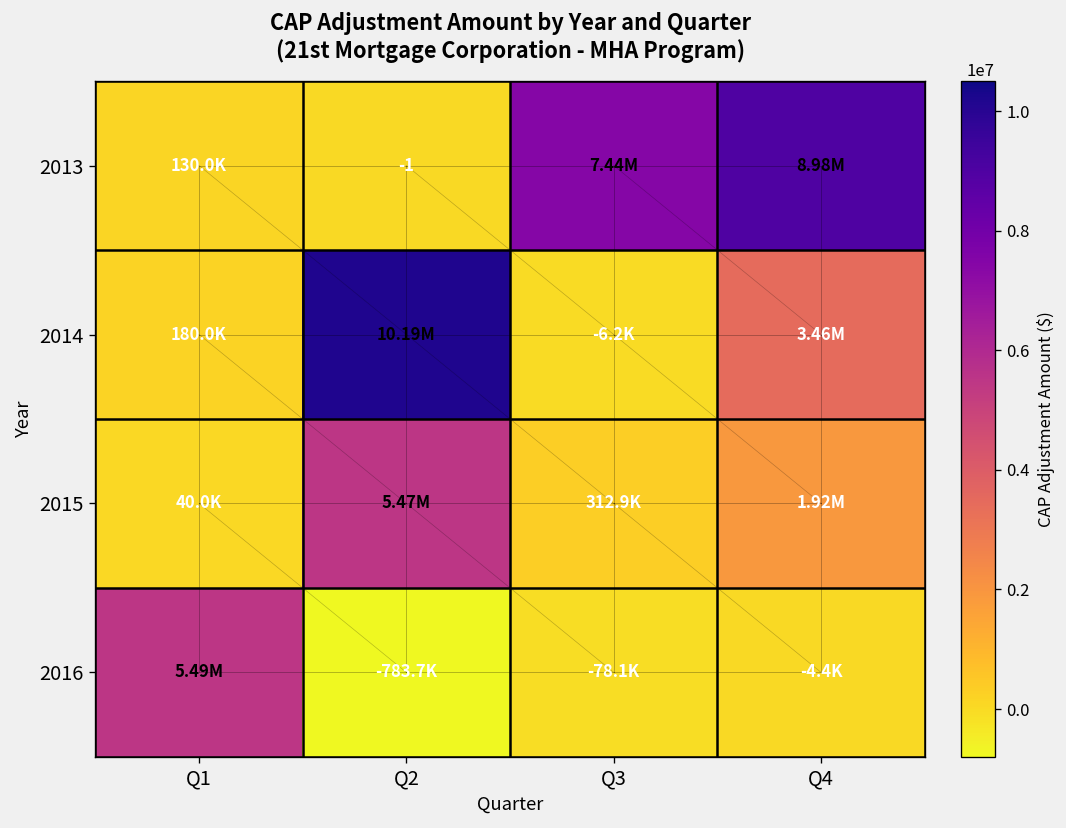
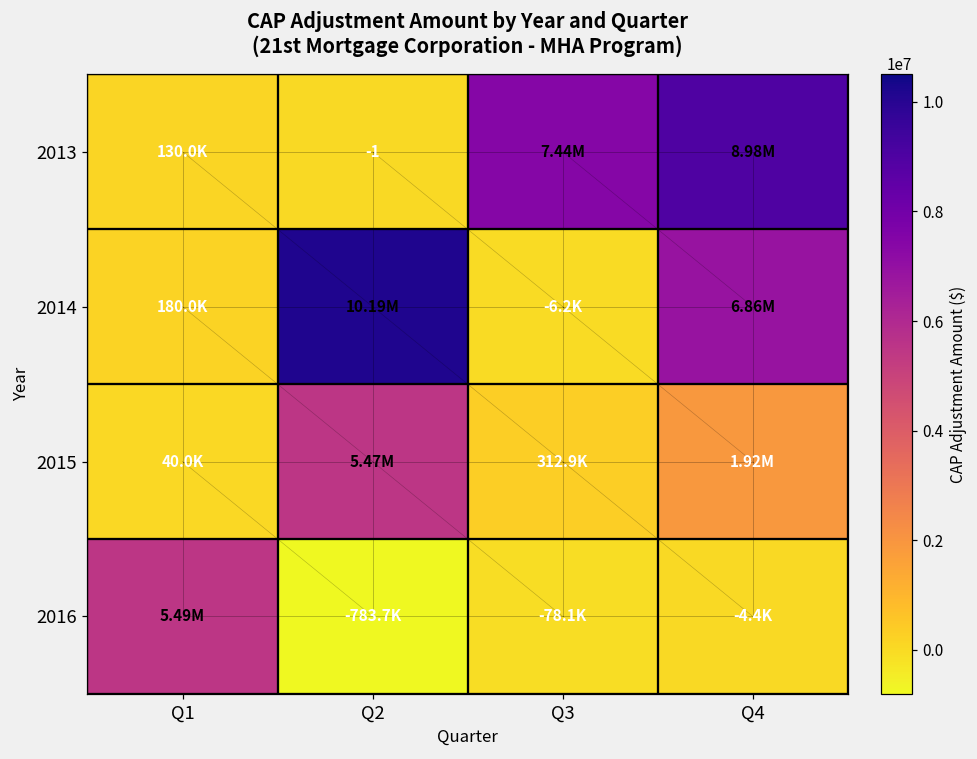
  {
    "2014": {
-     "Q4": "3.46M"
+     "Q4": "6.86M"
    }
  }
